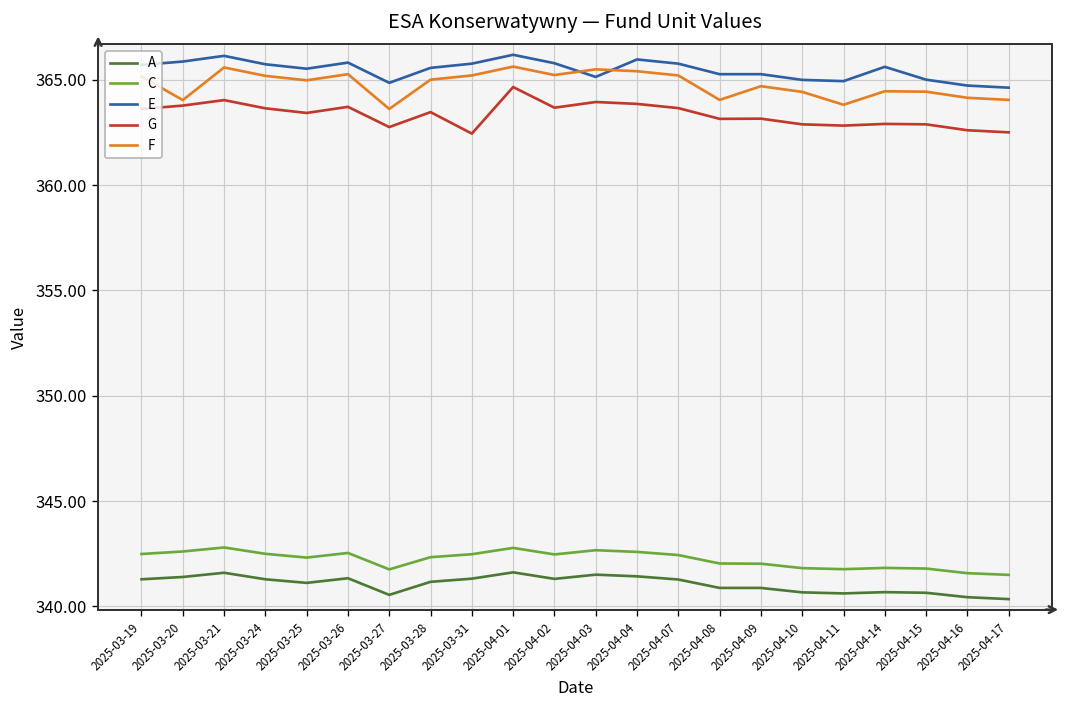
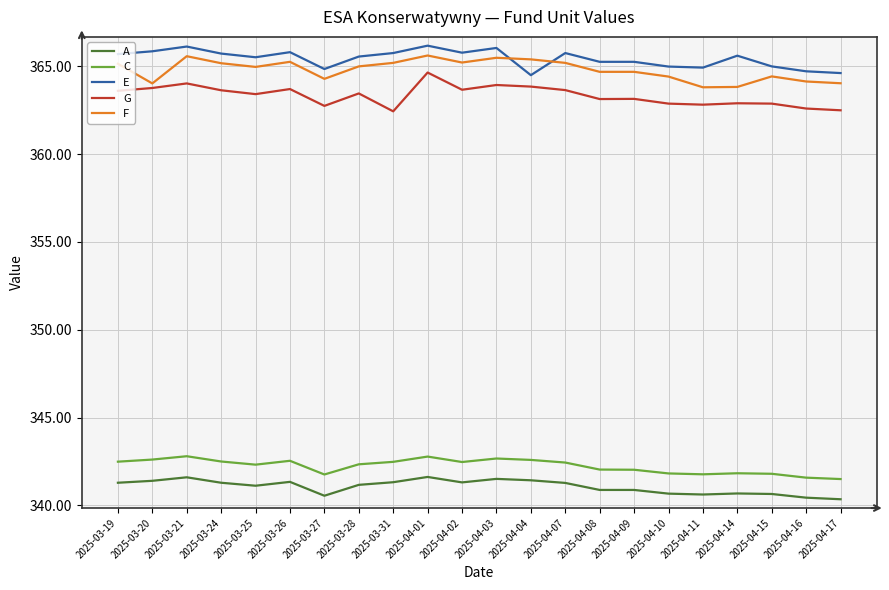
  {
    "E": {
      "2025-03-20": 365.9,
      "2025-03-21": 366.1,
      "2025-03-24": 365.7,
      "2025-03-25": 365.5,
      "2025-03-26": 365.8,
      "2025-03-27": 364.9,
      "2025-03-28": 365.6,
      "2025-03-31": 365.8,
      "2025-04-01": 366.2,
      "2025-04-02": 365.8,
-     "2025-04-03": 365.1,
-     "2025-04-04": 366.0,
+     "2025-04-03": 366.1,
+     "2025-04-04": 364.5,
      "2025-04-07": 365.8,
      "2025-04-08": 365.3,
      "2025-04-09": 365.3,
      "2025-04-10": 365.0,
      "2025-04-11": 364.9,
      "2025-04-14": 365.6,
      "2025-04-15": 365.0,
      "2025-04-16": 364.7,
      "2025-04-17": 364.6
    },
    "G": {
      "2025-03-20": 363.8,
      "2025-03-21": 364.0,
      "2025-03-24": 363.6,
      "2025-03-25": 363.4,
      "2025-03-26": 363.7,
      "2025-03-27": 362.8,
      "2025-03-28": 363.5,
      "2025-03-31": 362.4,
      "2025-04-01": 364.7,
      "2025-04-02": 363.7,
      "2025-04-03": 363.9,
      "2025-04-04": 363.9,
      "2025-04-07": 363.7,
      "2025-04-08": 363.1,
      "2025-04-09": 363.2,
      "2025-04-10": 362.9,
      "2025-04-11": 362.8,
      "2025-04-14": 362.9,
      "2025-04-15": 362.9,
      "2025-04-16": 362.6,
      "2025-04-17": 362.5
    },
    "F": {
      "2025-03-20": 364.0,
      "2025-03-21": 365.6,
      "2025-03-24": 365.2,
      "2025-03-25": 365.0,
      "2025-03-26": 365.3,
-     "2025-03-27": 363.6,
+     "2025-03-27": 364.3,
      "2025-03-28": 365.0,
      "2025-03-31": 365.2,
      "2025-04-01": 365.6,
      "2025-04-02": 365.2,
      "2025-04-03": 365.5,
      "2025-04-04": 365.4,
      "2025-04-07": 365.2,
-     "2025-04-08": 364.0,
+     "2025-04-08": 364.7,
      "2025-04-09": 364.7,
      "2025-04-10": 364.4,
      "2025-04-11": 363.8,
-     "2025-04-14": 364.5,
+     "2025-04-14": 363.8,
      "2025-04-15": 364.4,
      "2025-04-16": 364.1,
      "2025-04-17": 364.0
    }
  }
